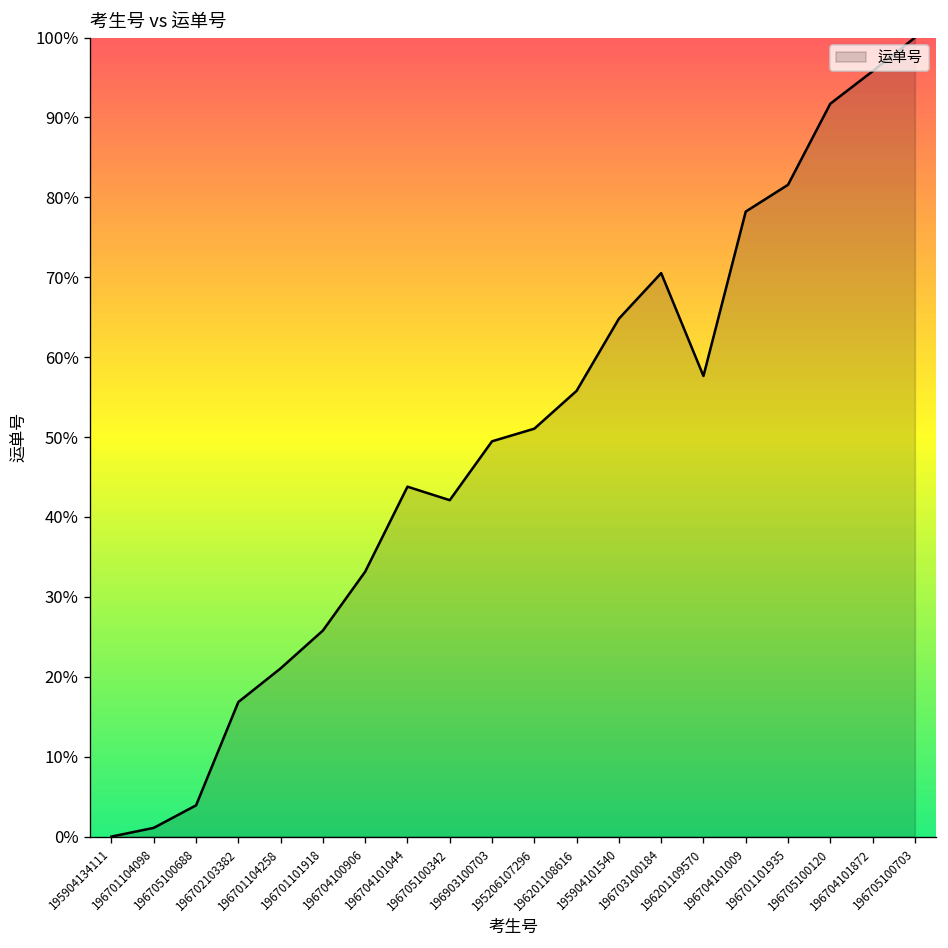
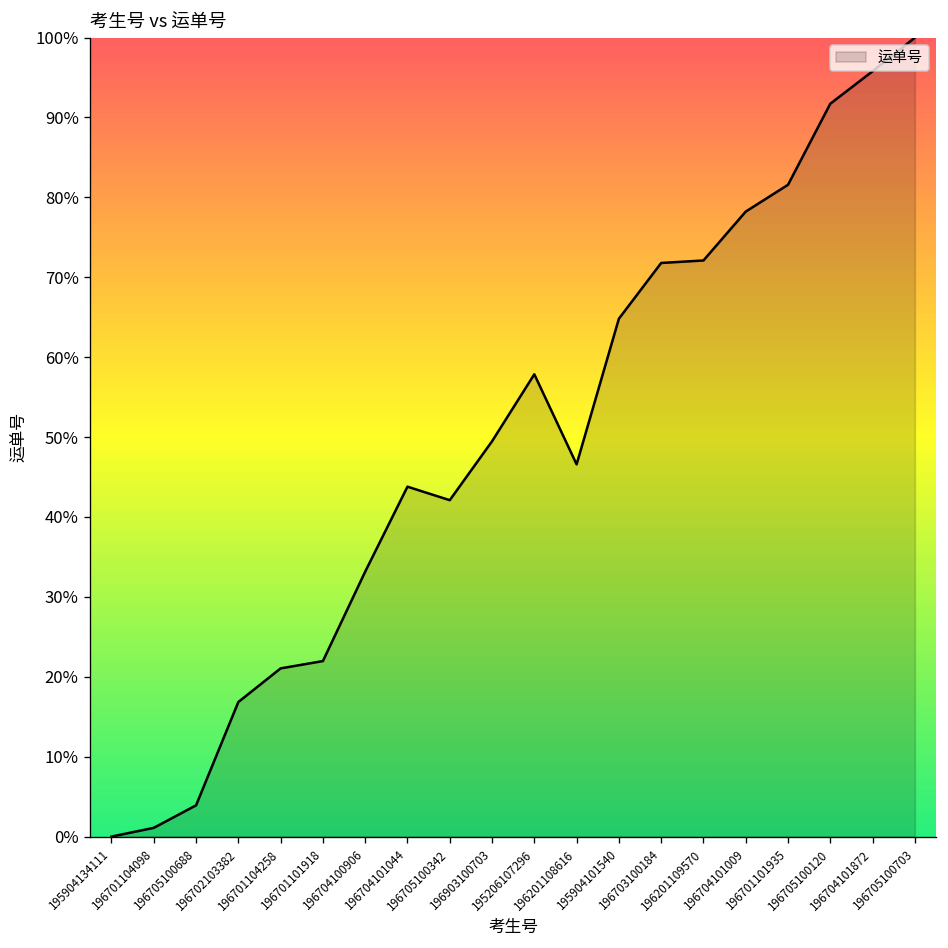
  {
    "195904134111": "0%",
    "196701104098": "1%",
    "196705100688": "4%",
    "196702103382": "17%",
    "196701104258": "21%",
-   "196701101918": "26%",
+   "196701101918": "22%",
    "196704100906": "33%",
    "196704101044": "44%",
    "196705100342": "42%",
    "196903100703": "49%",
-   "195206107296": "51%",
-   "196201108616": "56%",
+   "195206107296": "58%",
+   "196201108616": "47%",
    "195904101540": "65%",
-   "196703100184": "71%",
-   "196201109570": "58%",
+   "196703100184": "72%",
+   "196201109570": "72%",
    "196704101009": "78%",
    "196701101935": "82%",
    "196705100120": "92%",
    "196705100703": "100%"
  }
